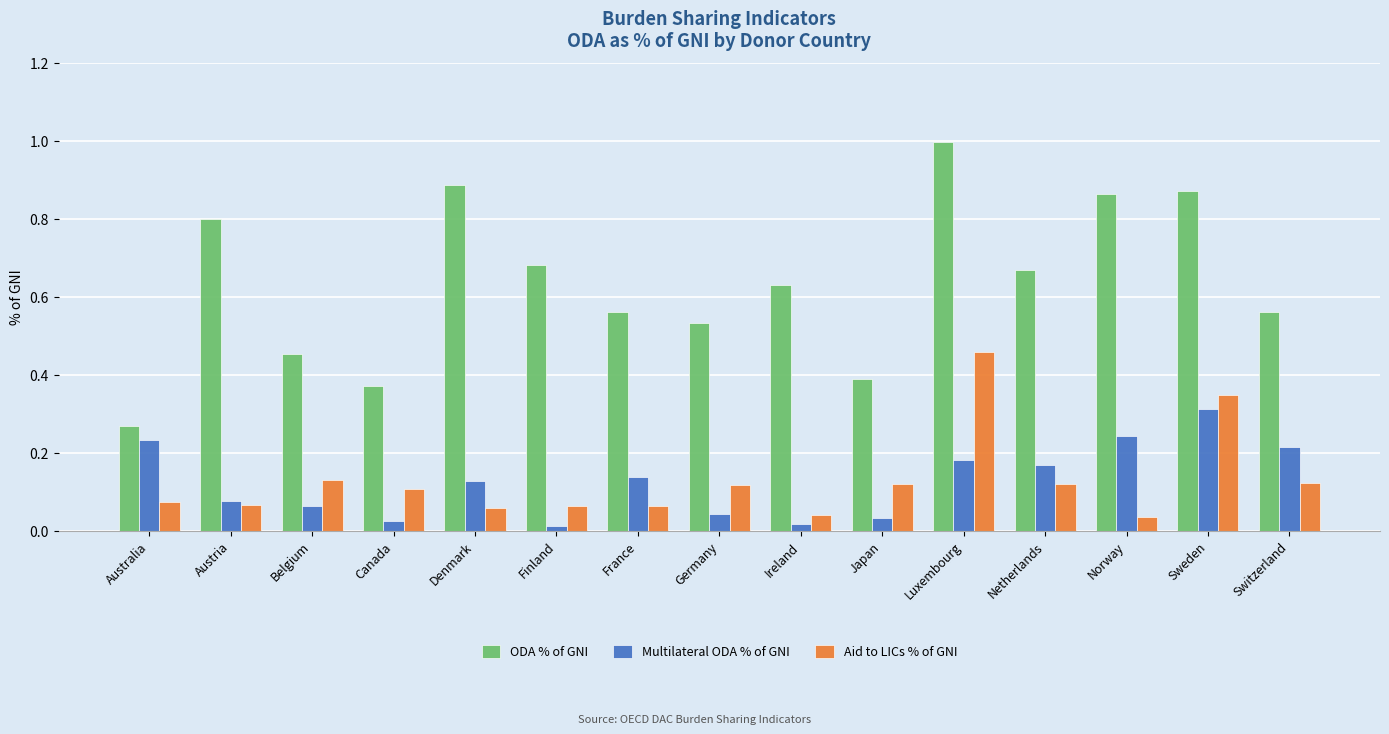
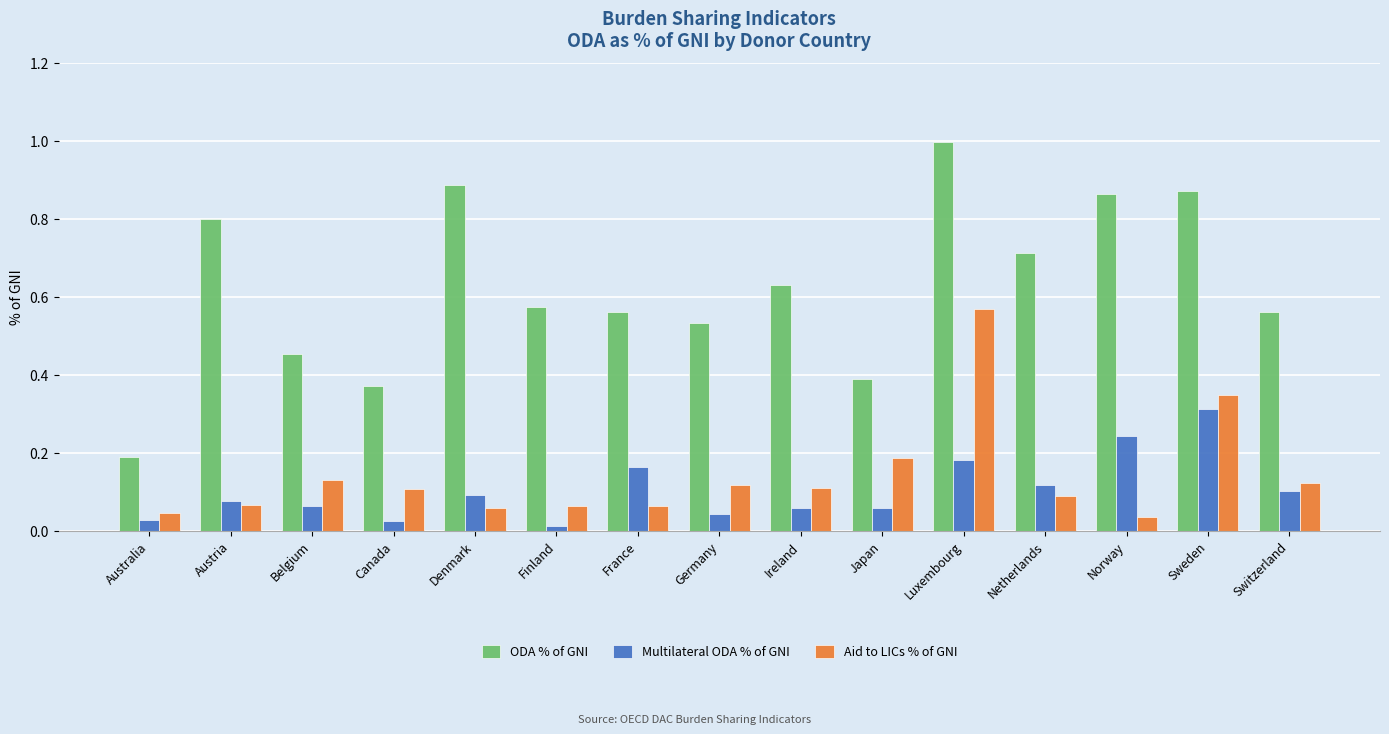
  {
    "ODA % of GNI": {
-     "Australia": 0.27,
+     "Australia": 0.19,
      "Austria": 0.80,
      "Belgium": 0.45,
      "Canada": 0.37,
      "Denmark": 0.89,
-     "Finland": 0.68,
+     "Finland": 0.57,
      "France": 0.56,
      "Germany": 0.53,
      "Ireland": 0.63,
      "Japan": 0.39,
      "Luxembourg": 1.00,
-     "Netherlands": 0.67,
+     "Netherlands": 0.71,
      "Norway": 0.86,
      "Sweden": 0.87,
      "Switzerland": 0.56
    },
    "Multilateral ODA % of GNI": {
-     "Australia": 0.23,
+     "Australia": 0.03,
      "Austria": 0.07,
      "Belgium": 0.06,
      "Canada": 0.02,
-     "Denmark": 0.13,
+     "Denmark": 0.09,
      "Finland": 0.01,
-     "France": 0.14,
+     "France": 0.16,
      "Germany": 0.04,
-     "Ireland": 0.02,
-     "Japan": 0.03,
+     "Ireland": 0.06,
+     "Japan": 0.06,
      "Luxembourg": 0.18,
-     "Netherlands": 0.17,
+     "Netherlands": 0.12,
      "Norway": 0.24,
      "Sweden": 0.31,
-     "Switzerland": 0.21
+     "Switzerland": 0.10
    },
    "Aid to LICs % of GNI": {
-     "Australia": 0.07,
+     "Australia": 0.05,
      "Austria": 0.06,
      "Belgium": 0.13,
      "Canada": 0.11,
      "Denmark": 0.06,
      "Finland": 0.06,
      "France": 0.06,
      "Germany": 0.12,
-     "Ireland": 0.04,
-     "Japan": 0.12,
-     "Luxembourg": 0.46,
-     "Netherlands": 0.12,
+     "Ireland": 0.11,
+     "Japan": 0.19,
+     "Luxembourg": 0.57,
+     "Netherlands": 0.09,
      "Norway": 0.03,
      "Sweden": 0.35,
      "Switzerland": 0.12
    }
  }
